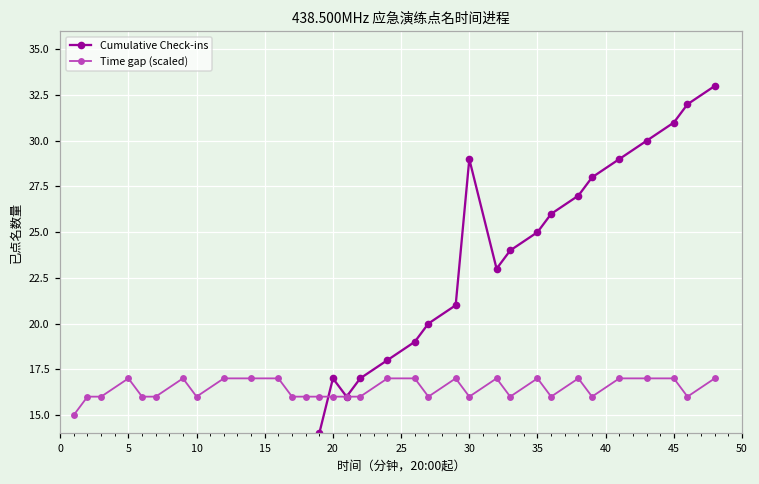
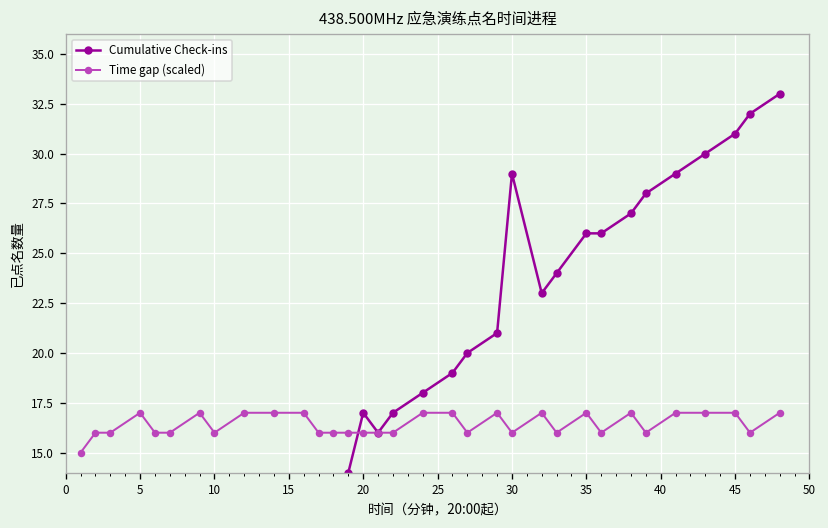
  {
    "Cumulative Check-ins": {
      "20": 17,
      "30": 29,
-     "35": 25,
+     "35": 26,
      "45": 31
    },
    "Time gap (scaled)": {
      "5": 17,
      "10": 16,
      "20": 16,
      "30": 16,
      "35": 17,
      "45": 17
    }
  }
